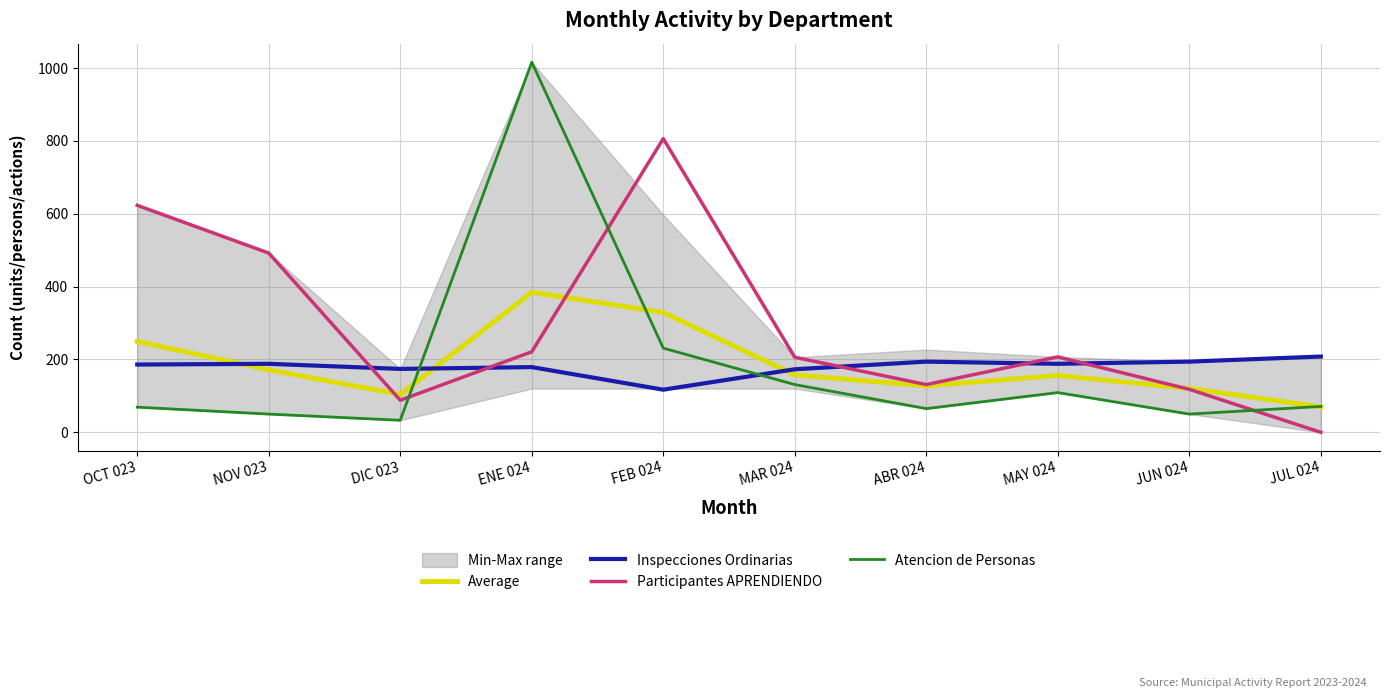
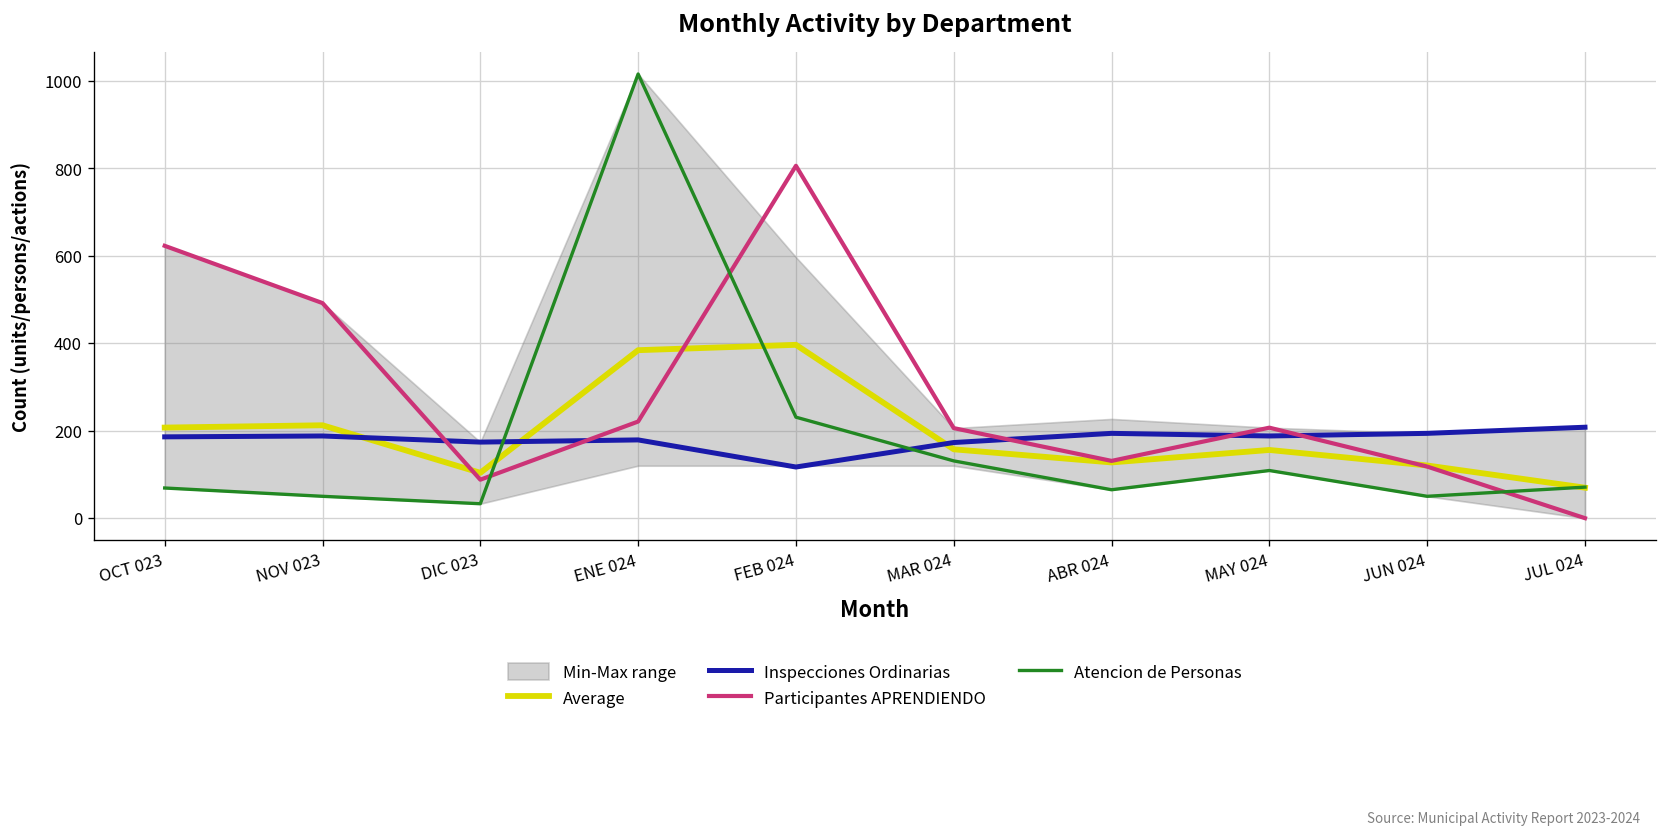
  {
    "Average": {
-     "OCT 023": 250,
-     "NOV 023": 170,
+     "OCT 023": 210,
+     "NOV 023": 210,
      "DIC 023": 100,
      "ENE 024": 380,
-     "FEB 024": 330,
+     "FEB 024": 400,
      "MAR 024": 160,
      "MAY 024": 160
    },
    "Inspecciones Ordinarias": {
      "OCT 023": 190,
      "NOV 023": 190,
      "ENE 024": 180,
      "FEB 024": 120,
      "MAR 024": 170,
      "ABR 024": 190,
      "MAY 024": 190
    },
    "Participantes APRENDIENDO": {
      "DIC 023": 90,
      "ENE 024": 220,
      "FEB 024": 810,
      "JUL 024": 0
    },
    "Atencion de Personas": {
      "OCT 023": 70,
      "NOV 023": 50,
      "DIC 023": 30,
      "FEB 024": 230,
      "MAR 024": 130,
      "ABR 024": 70,
      "MAY 024": 110,
      "JUN 024": 50
    }
  }
